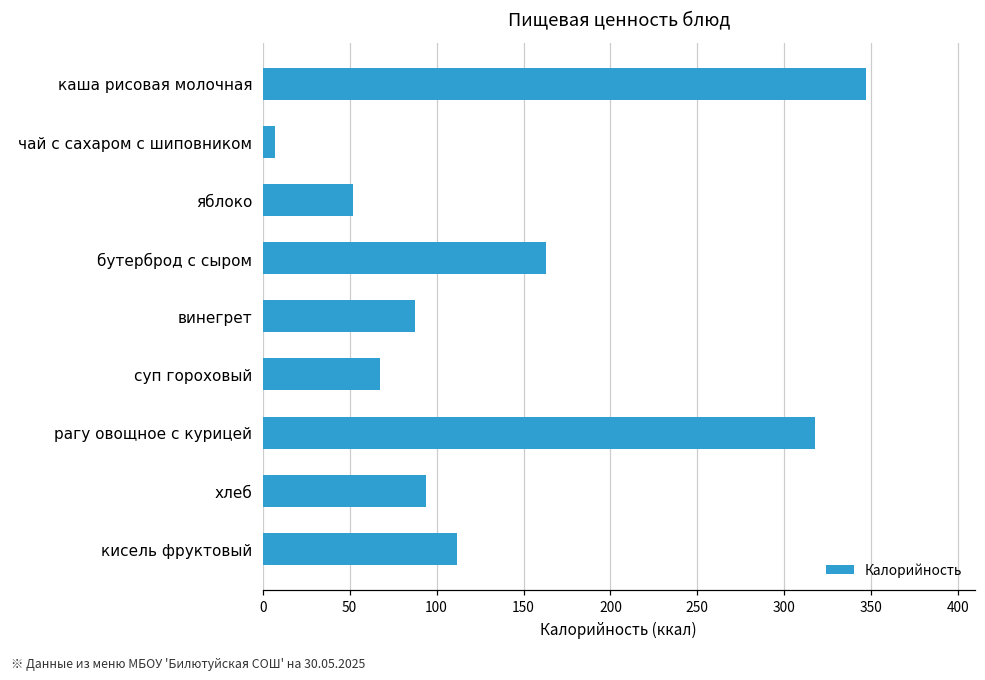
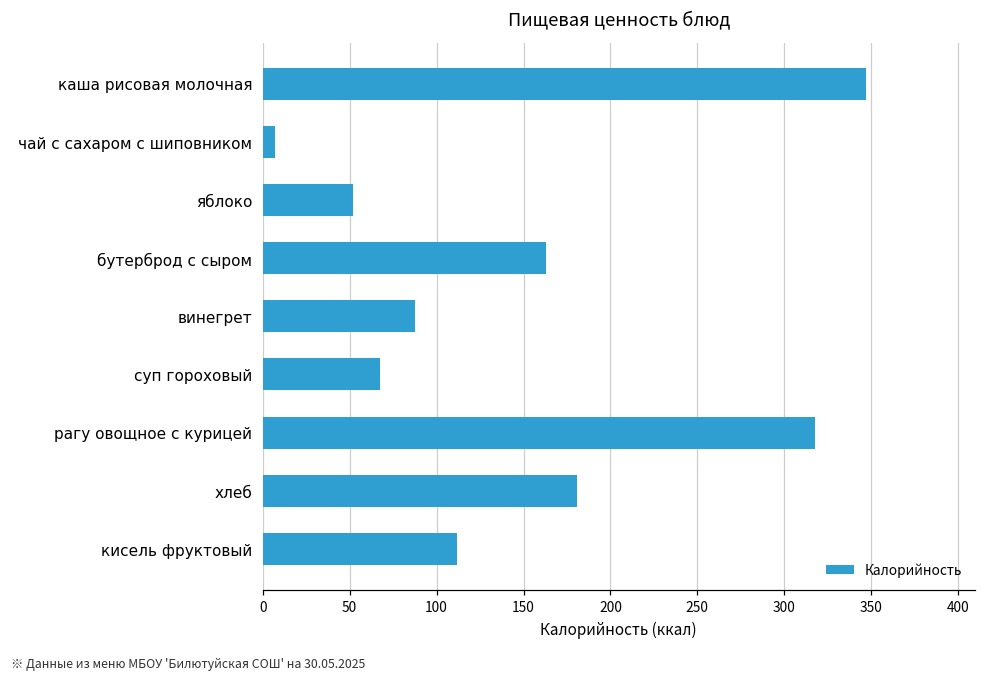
  {
    "каша рисовая молочная": 347,
    "чай с сахаром с шиповником": 7,
    "яблоко": 52,
    "бутерброд с сыром": 163,
    "винегрет": 88,
    "суп гороховый": 67,
    "рагу овощное с курицей": 318,
-   "хлеб": 94,
+   "хлеб": 181,
    "кисель фруктовый": 112
  }
